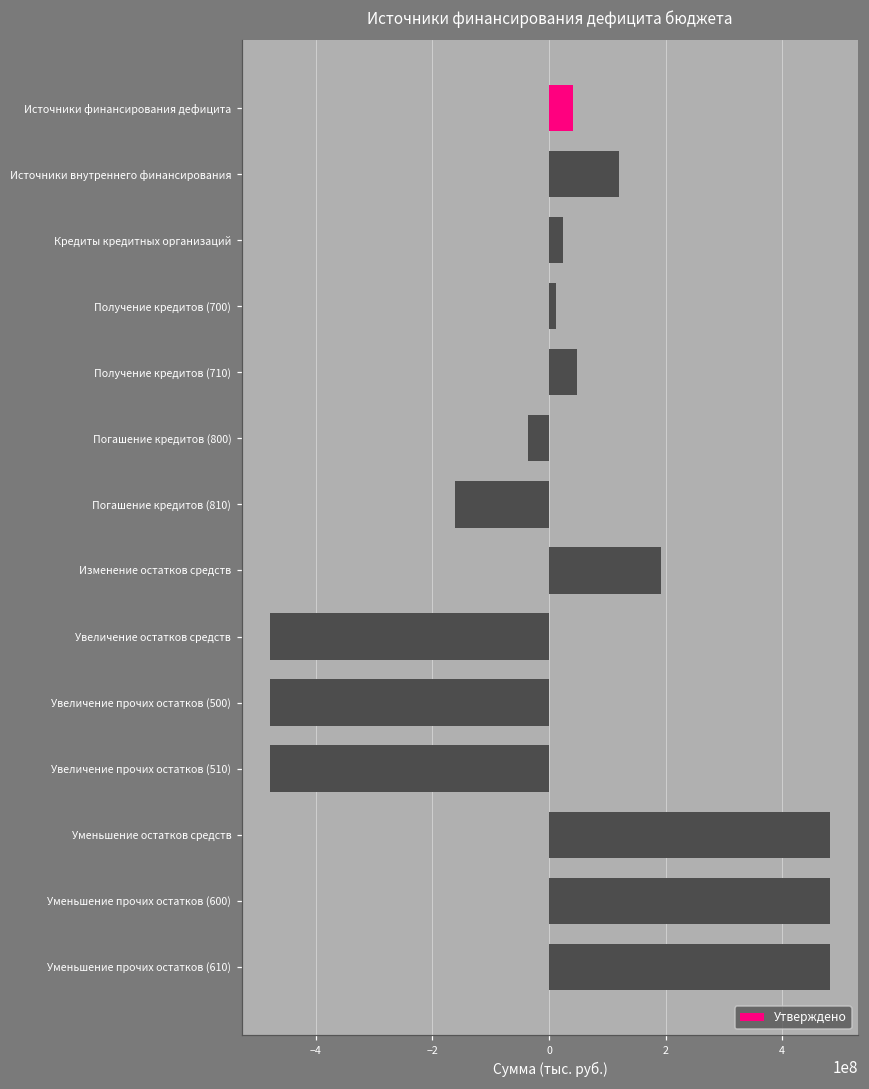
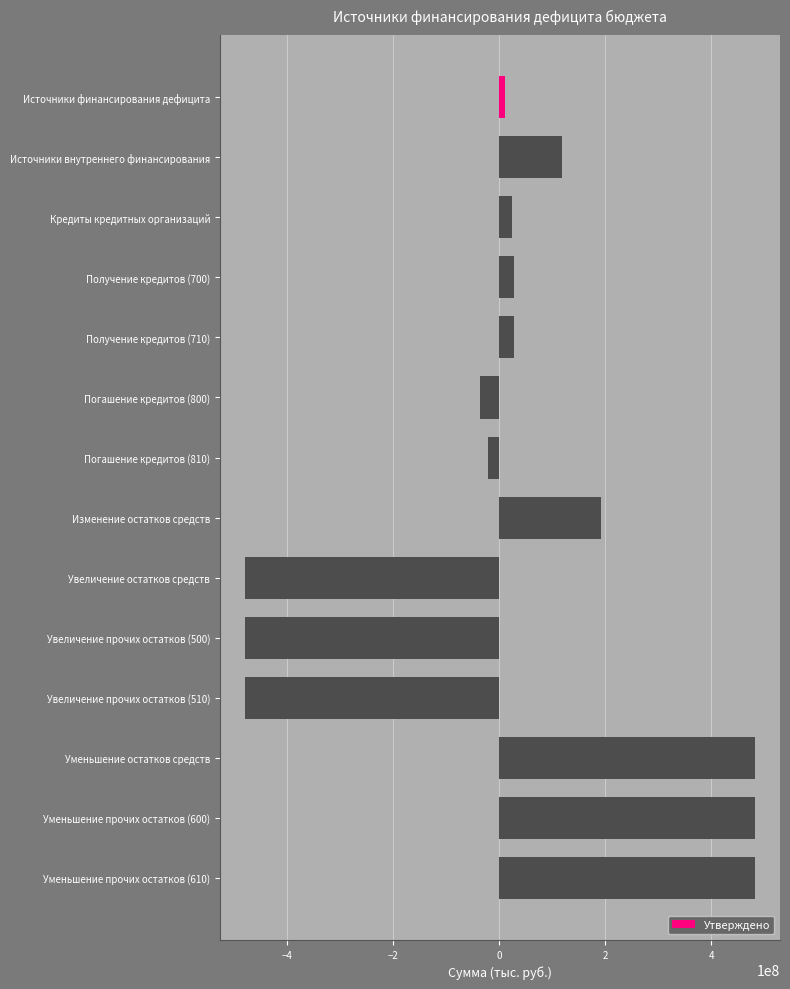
  {
-   "Источники финансирования дефицита": 40000000,
+   "Источники финансирования дефицита": 10000000,
    "Источники внутреннего финансирования": 120000000,
    "Кредиты кредитных организаций": 20000000,
-   "Получение кредитов (700)": 10000000,
-   "Получение кредитов (710)": 50000000,
+   "Получение кредитов (700)": 30000000,
+   "Получение кредитов (710)": 30000000,
    "Погашение кредитов (800)": -40000000,
-   "Погашение кредитов (810)": -160000000,
+   "Погашение кредитов (810)": -20000000,
    "Изменение остатков средств": 190000000,
    "Увеличение остатков средств": -480000000,
    "Увеличение прочих остатков (500)": -480000000,
    "Увеличение прочих остатков (510)": -480000000,
    "Уменьшение остатков средств": 480000000,
    "Уменьшение прочих остатков (600)": 480000000,
    "Уменьшение прочих остатков (610)": 480000000
  }
